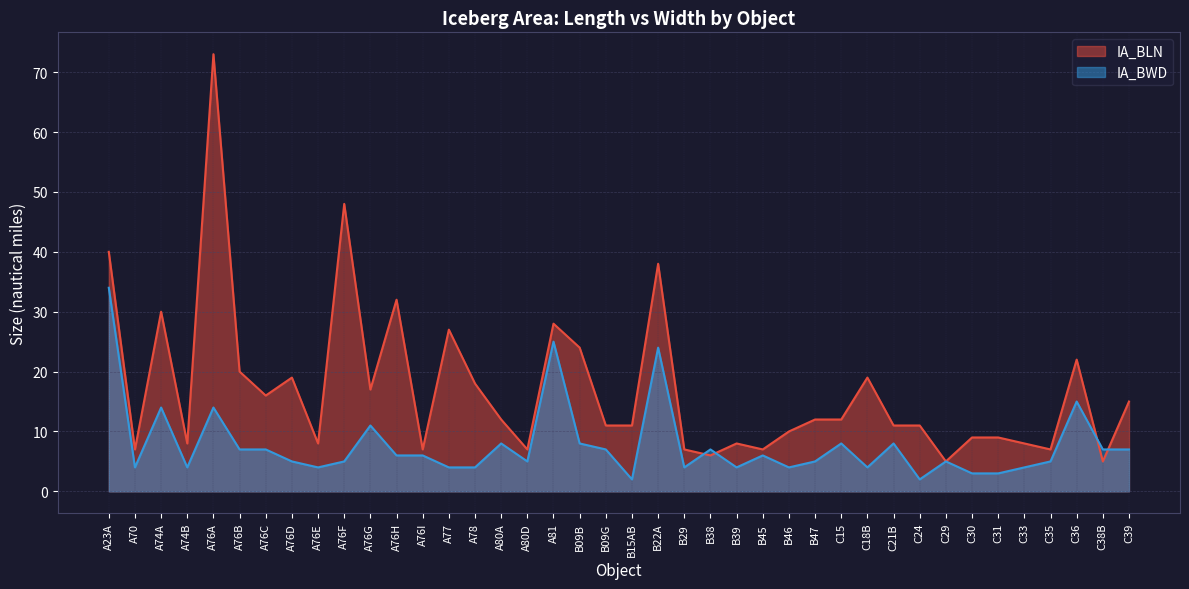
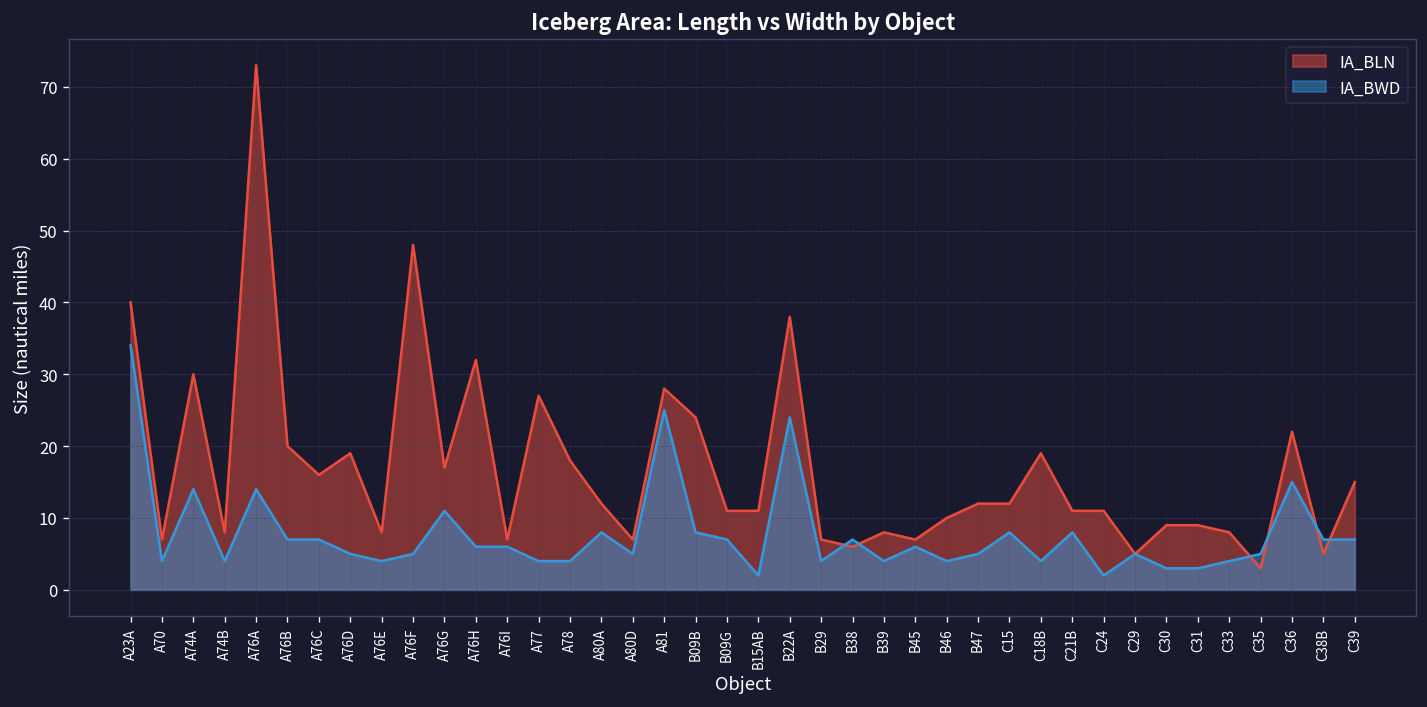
  {
    "IA_BLN": {
      "A23A": 40,
      "A70": 7,
      "A74A": 30,
      "A74B": 8,
      "A76A": 73,
      "A76B": 20,
      "A76C": 16,
      "A76D": 19,
      "A76E": 8,
      "A76F": 48,
      "A76G": 17,
      "A76H": 32,
      "A76I": 7,
      "A77": 27,
      "A78": 18,
      "A80A": 12,
      "A80D": 7,
      "A81": 28,
      "B09B": 24,
      "B09G": 11,
      "B15AB": 11,
      "B22A": 38,
      "B29": 7,
      "B38": 6,
      "B39": 8,
      "B45": 7,
      "B46": 10,
      "B47": 12,
      "C15": 12,
      "C18B": 19,
      "C21B": 11,
      "C24": 11,
      "C30": 9,
      "C31": 9,
      "C33": 8,
-     "C35": 7,
+     "C35": 3,
      "C36": 22,
      "C38B": 5,
      "C39": 15
    },
    "IA_BWD": {
      "A23A": 34,
      "A70": 4,
      "A74A": 14,
      "A74B": 4,
      "A76A": 14,
      "A76B": 7,
      "A76C": 7,
      "A76D": 5,
      "A76E": 4,
      "A76F": 5,
      "A76G": 11,
      "A76H": 6,
      "A76I": 6,
      "A77": 4,
      "A78": 4,
      "A80A": 8,
      "A80D": 5,
      "A81": 25,
      "B09B": 8,
      "B09G": 7,
      "B15AB": 2,
      "B22A": 24,
      "B29": 4,
      "B38": 7,
      "B39": 4,
      "B45": 6,
      "B46": 4,
      "B47": 5,
      "C15": 8,
      "C18B": 4,
      "C21B": 8,
      "C24": 2,
      "C30": 3,
      "C31": 3,
      "C33": 4,
      "C35": 5,
      "C36": 15,
      "C38B": 7,
      "C39": 7
    }
  }
